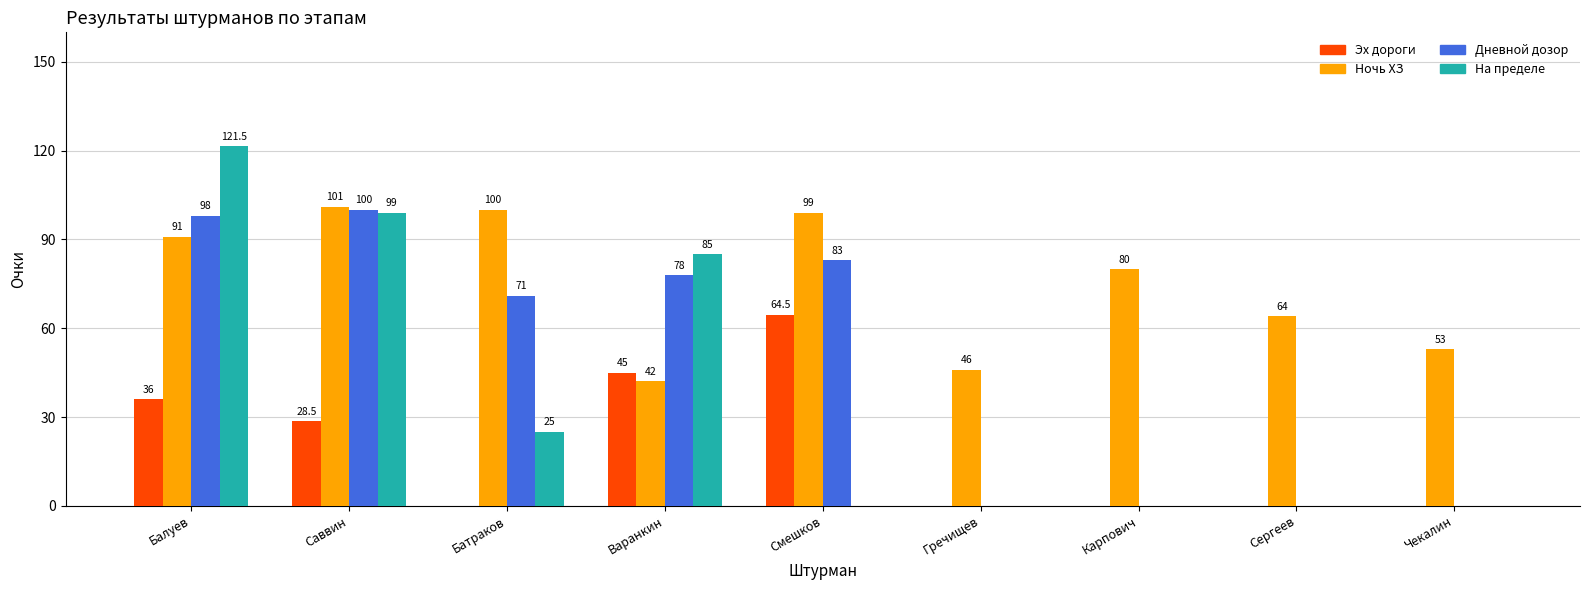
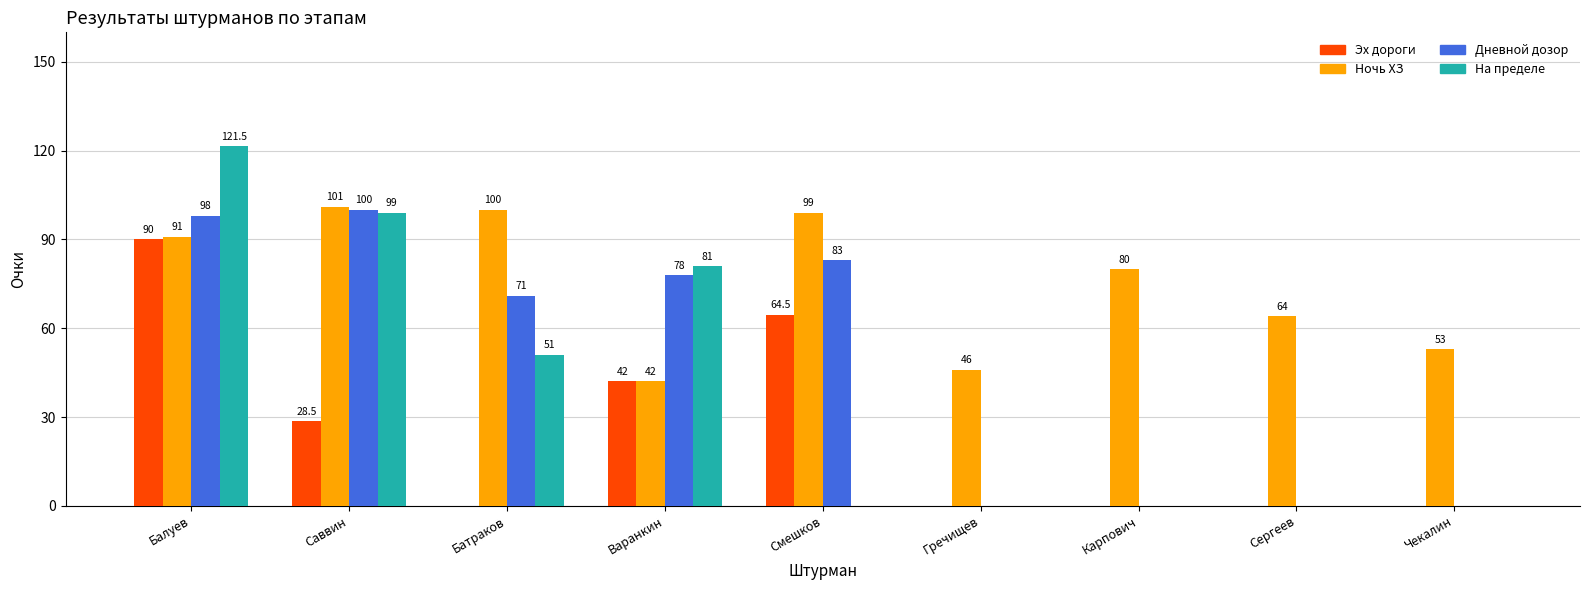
  {
    "Эх дороги": {
-     "Балуев": 36,
+     "Балуев": 90,
      "Саввин": 28.5,
-     "Варанкин": 45,
+     "Варанкин": 42,
      "Смешков": 64.5
    },
    "Ночь ХЗ": {
      "Балуев": 91,
      "Саввин": 101,
      "Батраков": 100,
      "Варанкин": 42,
      "Смешков": 99,
      "Гречищев": 46,
      "Карпович": 80,
      "Сергеев": 64,
      "Чекалин": 53
    },
    "Дневной дозор": {
      "Балуев": 98,
      "Саввин": 100,
      "Батраков": 71,
      "Варанкин": 78,
      "Смешков": 83
    },
    "На пределе": {
      "Балуев": 121.5,
      "Саввин": 99,
-     "Батраков": 25,
-     "Варанкин": 85
+     "Батраков": 51,
+     "Варанкин": 81
    }
  }
